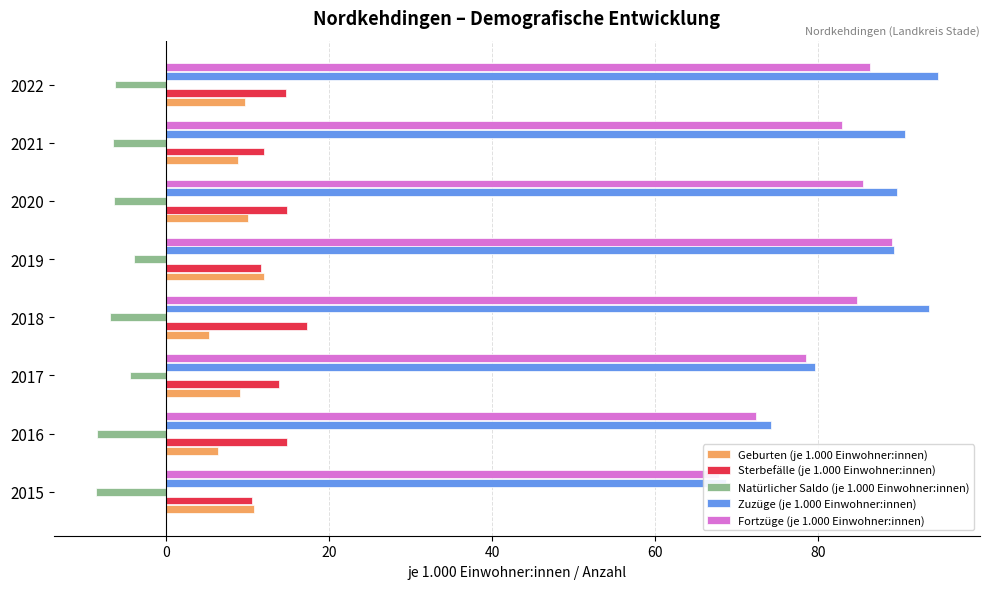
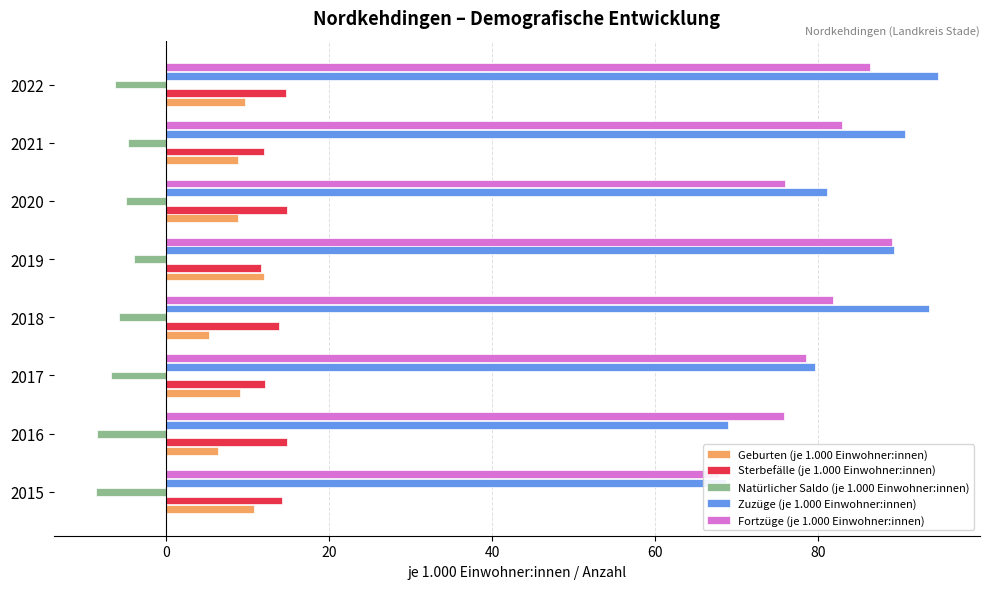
  {
    "Geburten (je 1.000 Einwohner:innen)": {
      "2022": 10,
      "2021": 9,
-     "2020": 10,
+     "2020": 9,
      "2019": 12,
      "2018": 5,
      "2017": 9,
      "2016": 6,
      "2015": 11
    },
    "Sterbefälle (je 1.000 Einwohner:innen)": {
      "2022": 15,
      "2021": 12,
      "2020": 15,
      "2019": 12,
-     "2018": 17,
-     "2017": 14,
+     "2018": 14,
+     "2017": 12,
      "2016": 15,
-     "2015": 11
+     "2015": 14
    },
    "Natürlicher Saldo (je 1.000 Einwohner:innen)": {
      "2022": -6,
-     "2021": -7,
-     "2020": -6,
+     "2021": -5,
+     "2020": -5,
      "2019": -4,
-     "2018": -7,
-     "2017": -4,
+     "2018": -6,
+     "2017": -7,
      "2016": -9,
      "2015": -9
    },
    "Zuzüge (je 1.000 Einwohner:innen)": {
      "2022": 95,
      "2021": 91,
-     "2020": 90,
+     "2020": 81,
      "2019": 89,
      "2018": 94,
      "2017": 80,
-     "2016": 74
+     "2016": 69
    },
    "Fortzüge (je 1.000 Einwohner:innen)": {
      "2022": 86,
      "2021": 83,
-     "2020": 86,
+     "2020": 76,
      "2019": 89,
-     "2018": 85,
+     "2018": 82,
      "2017": 79,
-     "2016": 72
+     "2016": 76
    }
  }
